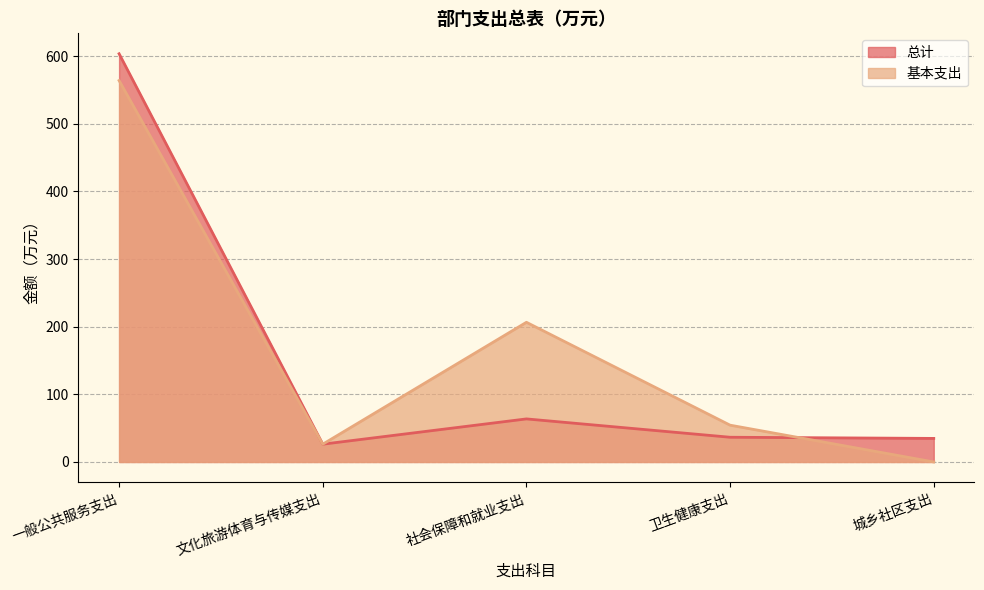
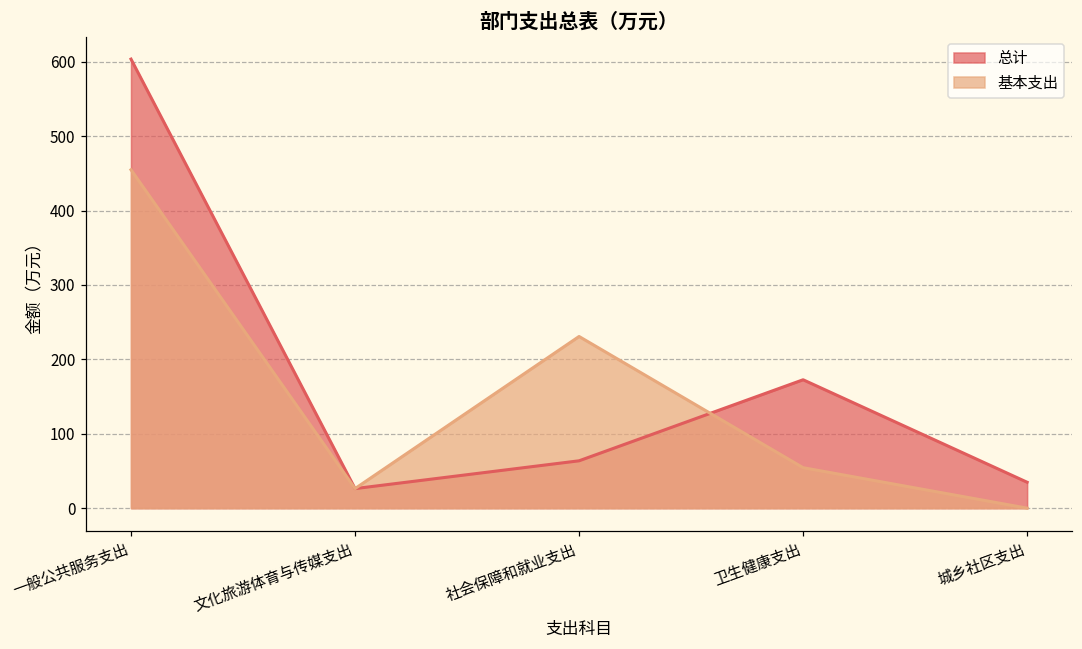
  {
    "总计": {
      "一般公共服务支出": 600,
      "社会保障和就业支出": 60,
-     "卫生健康支出": 40,
+     "卫生健康支出": 170,
      "城乡社区支出": 30
    },
    "基本支出": {
-     "一般公共服务支出": 560,
-     "社会保障和就业支出": 210,
+     "一般公共服务支出": 450,
+     "社会保障和就业支出": 230,
      "卫生健康支出": 50,
      "城乡社区支出": 0
    }
  }
